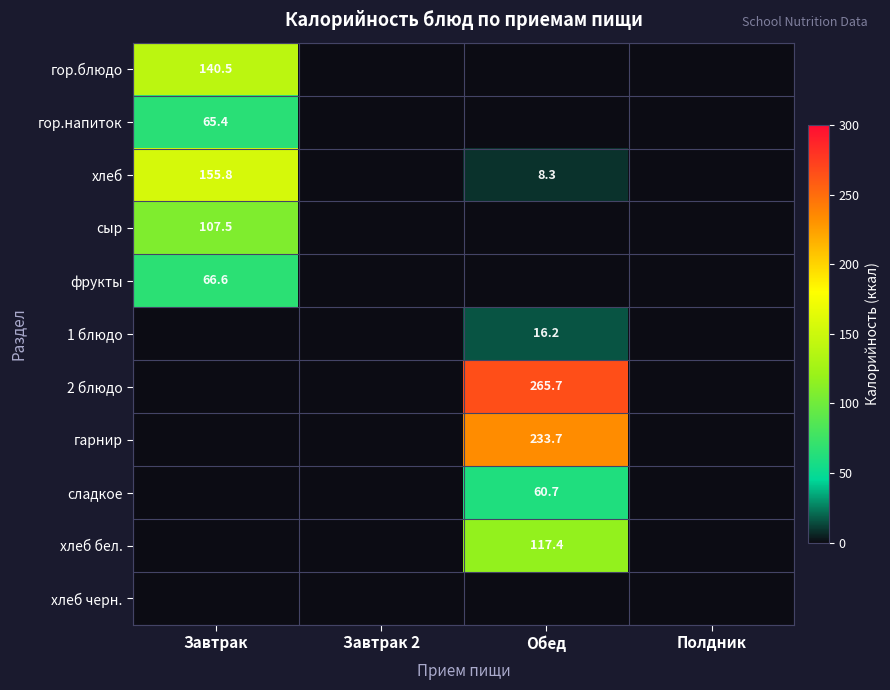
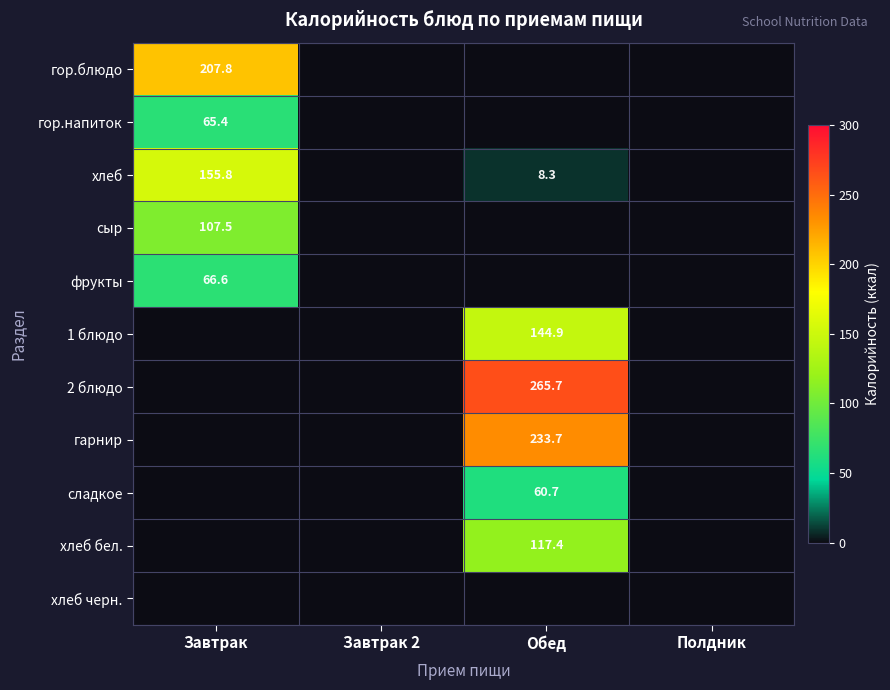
  {
    "гор.блюдо": {
-     "Завтрак": 140.5
+     "Завтрак": 207.8
    },
    "гор.напиток": {
      "Завтрак": 65.4
    },
    "хлеб": {
      "Завтрак": 155.8,
      "Обед": 8.3
    },
    "сыр": {
      "Завтрак": 107.5
    },
    "фрукты": {
      "Завтрак": 66.6
    },
    "1 блюдо": {
-     "Обед": 16.2
+     "Обед": 144.9
    },
    "2 блюдо": {
      "Обед": 265.7
    },
    "гарнир": {
      "Обед": 233.7
    },
    "сладкое": {
      "Обед": 60.7
    },
    "хлеб бел.": {
      "Обед": 117.4
    }
  }
